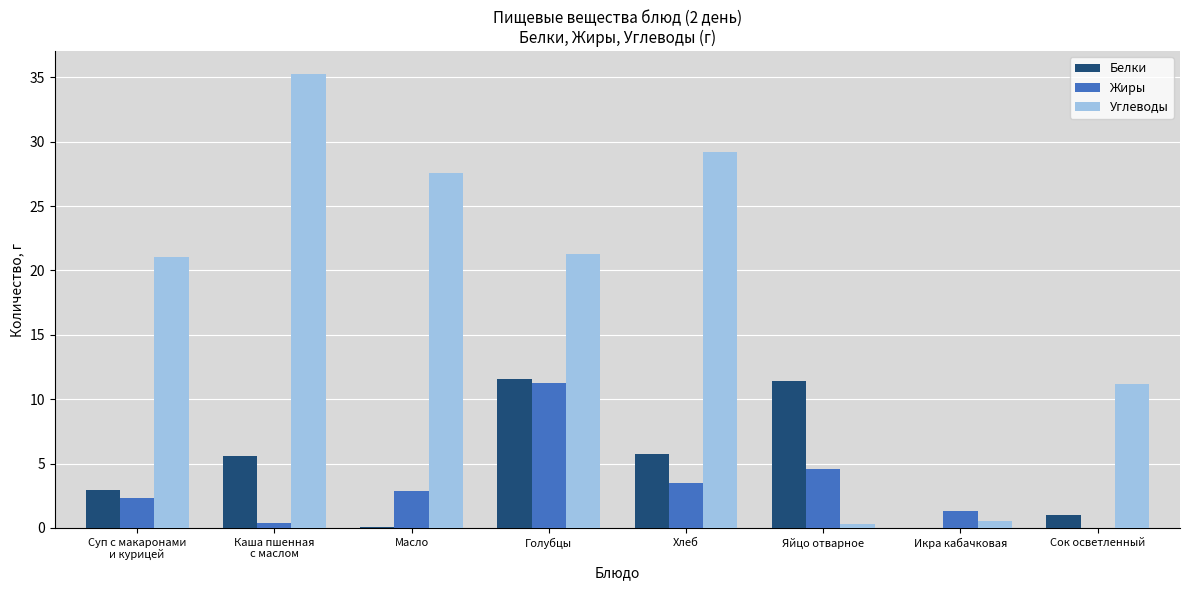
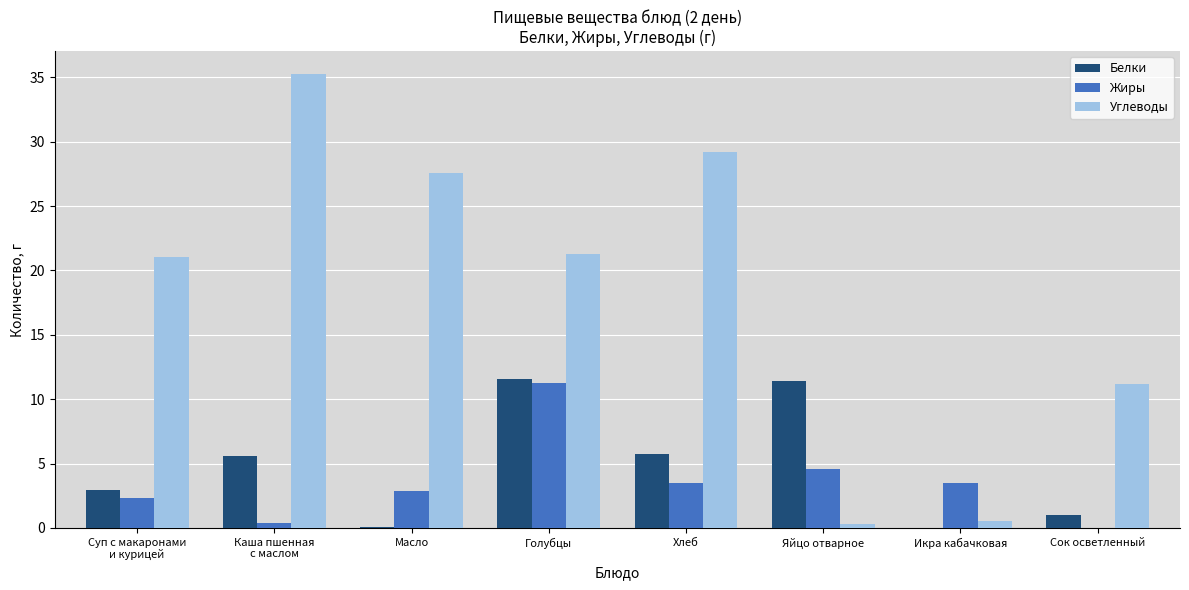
  {
    "Белки": {
      "Суп с макаронами и курицей": 2.9,
      "Каша пшенная с маслом": 5.6,
      "Голубцы": 11.6,
      "Хлеб": 5.8,
      "Яйцо отварное": 11.4,
      "Икра кабачковая": 0.0,
      "Сок осветленный": 1.0
    },
    "Жиры": {
      "Суп с макаронами и курицей": 2.3,
      "Каша пшенная с маслом": 0.4,
      "Масло": 2.9,
      "Голубцы": 11.3,
      "Хлеб": 3.5,
      "Яйцо отварное": 4.6,
-     "Икра кабачковая": 1.3,
+     "Икра кабачковая": 3.5,
      "Сок осветленный": 0.0
    },
    "Углеводы": {
      "Суп с макаронами и курицей": 21.0,
      "Каша пшенная с маслом": 35.3,
      "Масло": 27.6,
      "Голубцы": 21.3,
      "Хлеб": 29.2,
      "Яйцо отварное": 0.3,
      "Икра кабачковая": 0.5,
      "Сок осветленный": 11.2
    }
  }
